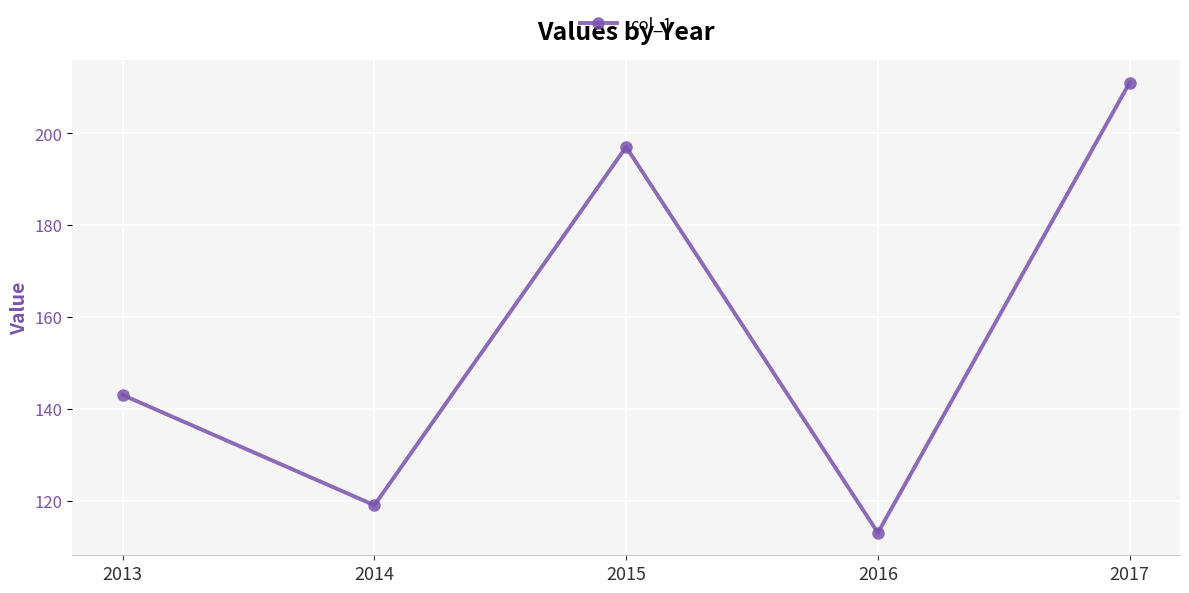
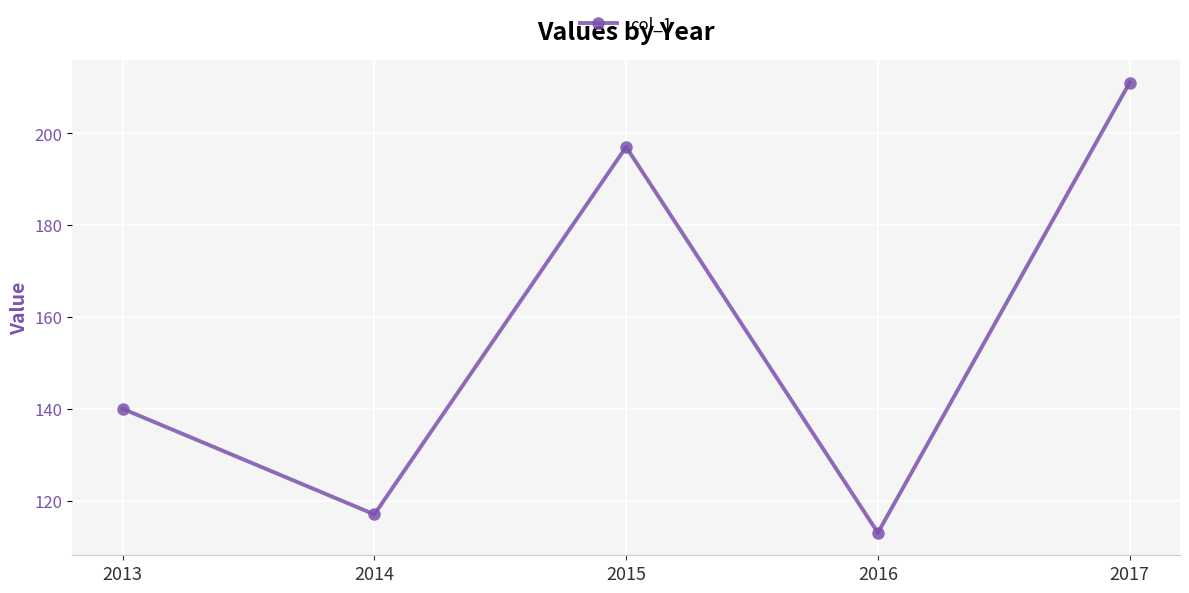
  {
-   "2013": 143,
-   "2014": 119,
+   "2013": 140,
+   "2014": 117,
    "2015": 197,
    "2016": 113,
    "2017": 211
  }
